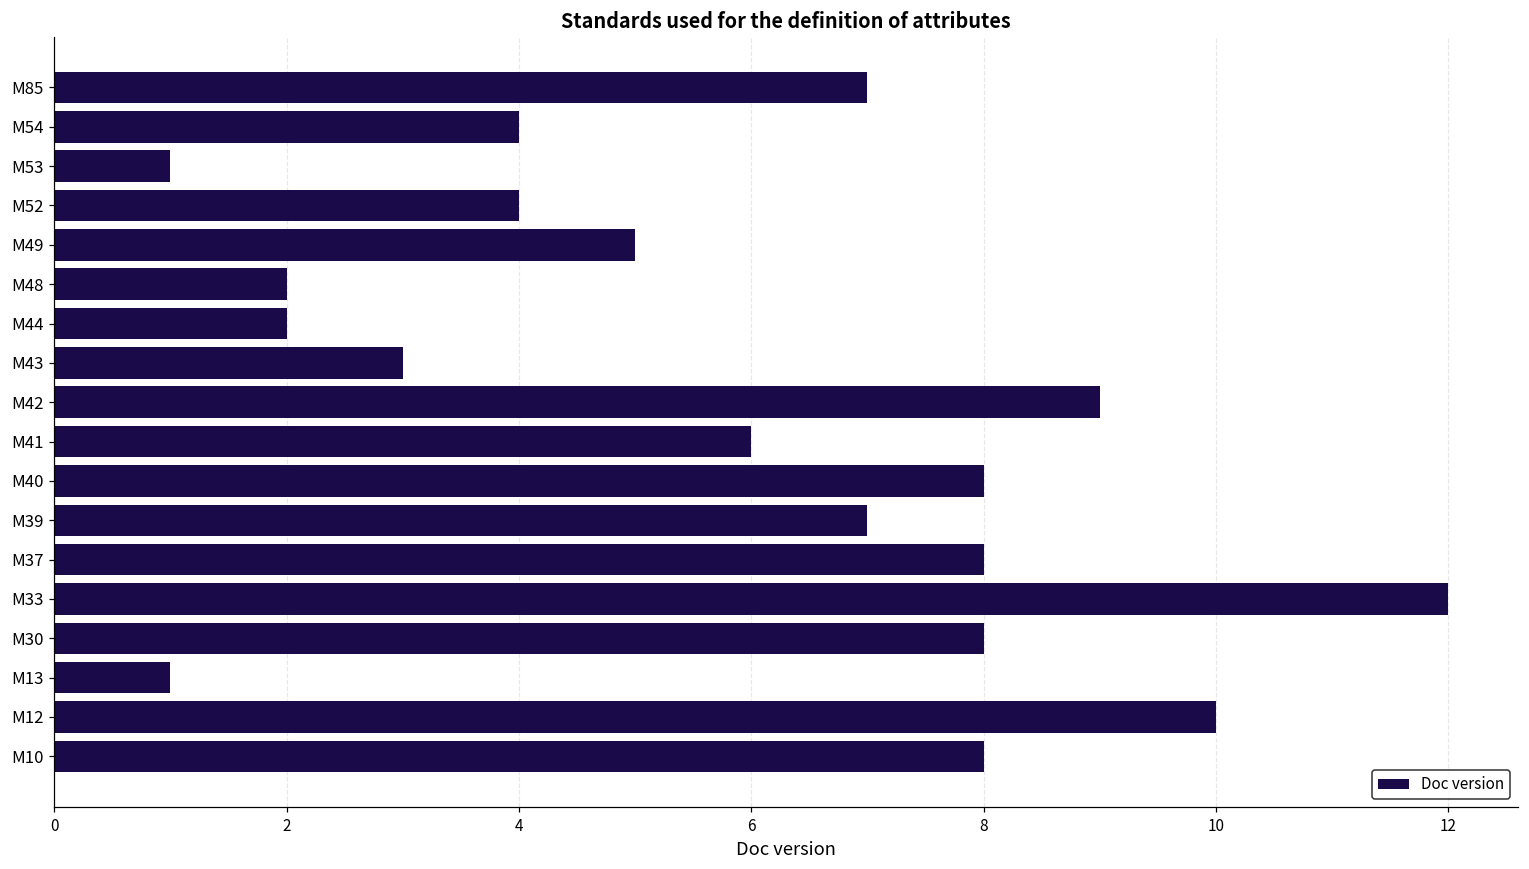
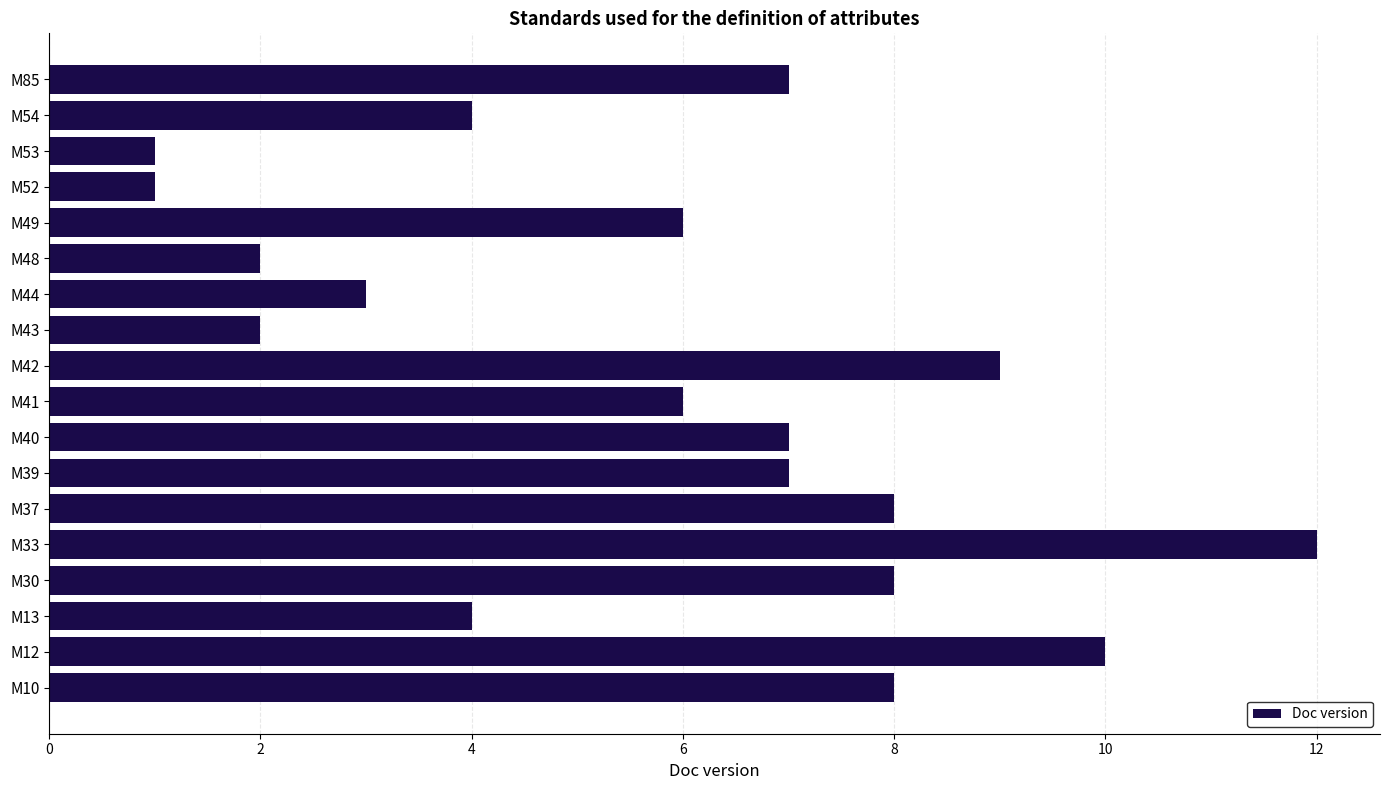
  {
    "M85": 7,
    "M54": 4,
    "M53": 1,
-   "M52": 4,
-   "M49": 5,
+   "M52": 1,
+   "M49": 6,
    "M48": 2,
-   "M44": 2,
-   "M43": 3,
+   "M44": 3,
+   "M43": 2,
    "M42": 9,
    "M41": 6,
-   "M40": 8,
+   "M40": 7,
    "M39": 7,
    "M37": 8,
    "M33": 12,
    "M30": 8,
-   "M13": 1,
+   "M13": 4,
    "M12": 10,
    "M10": 8
  }
